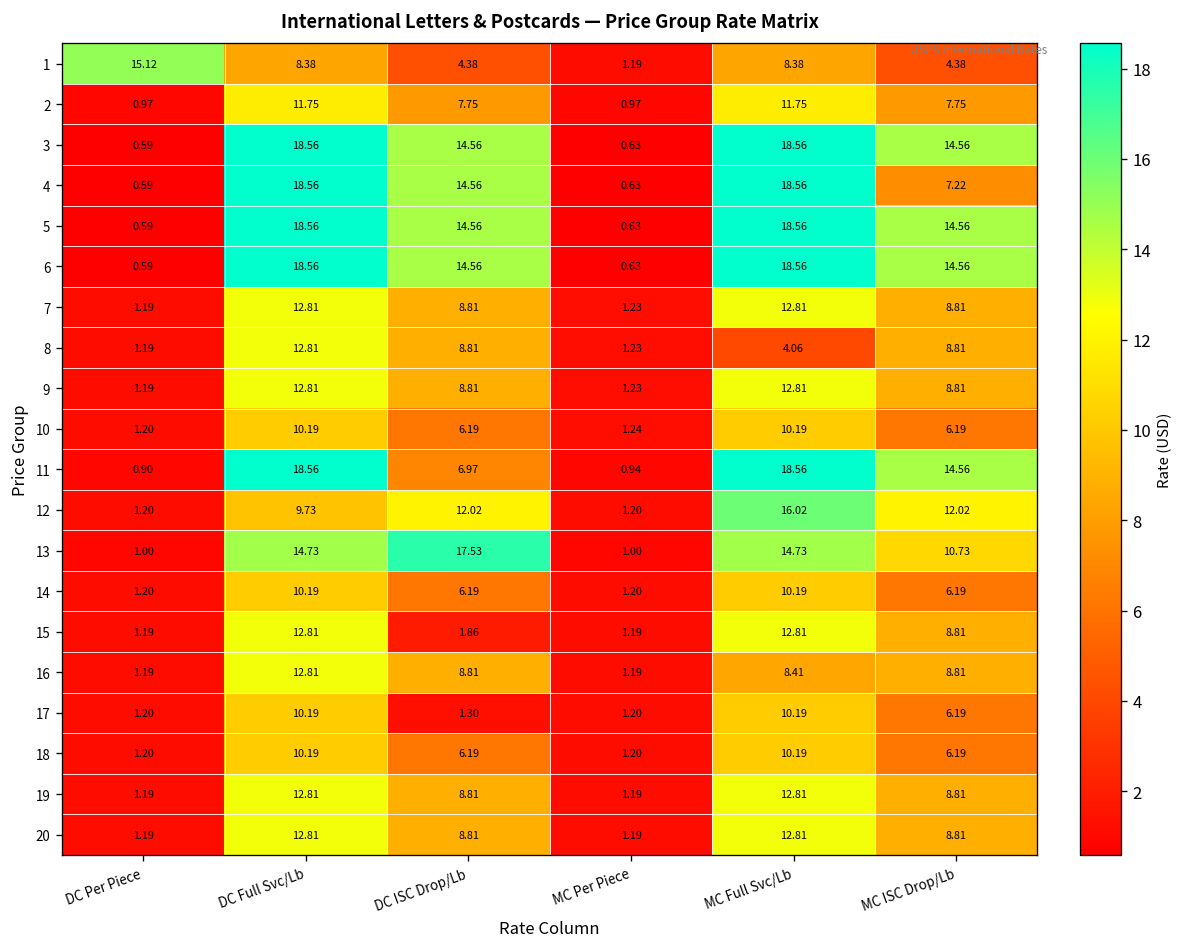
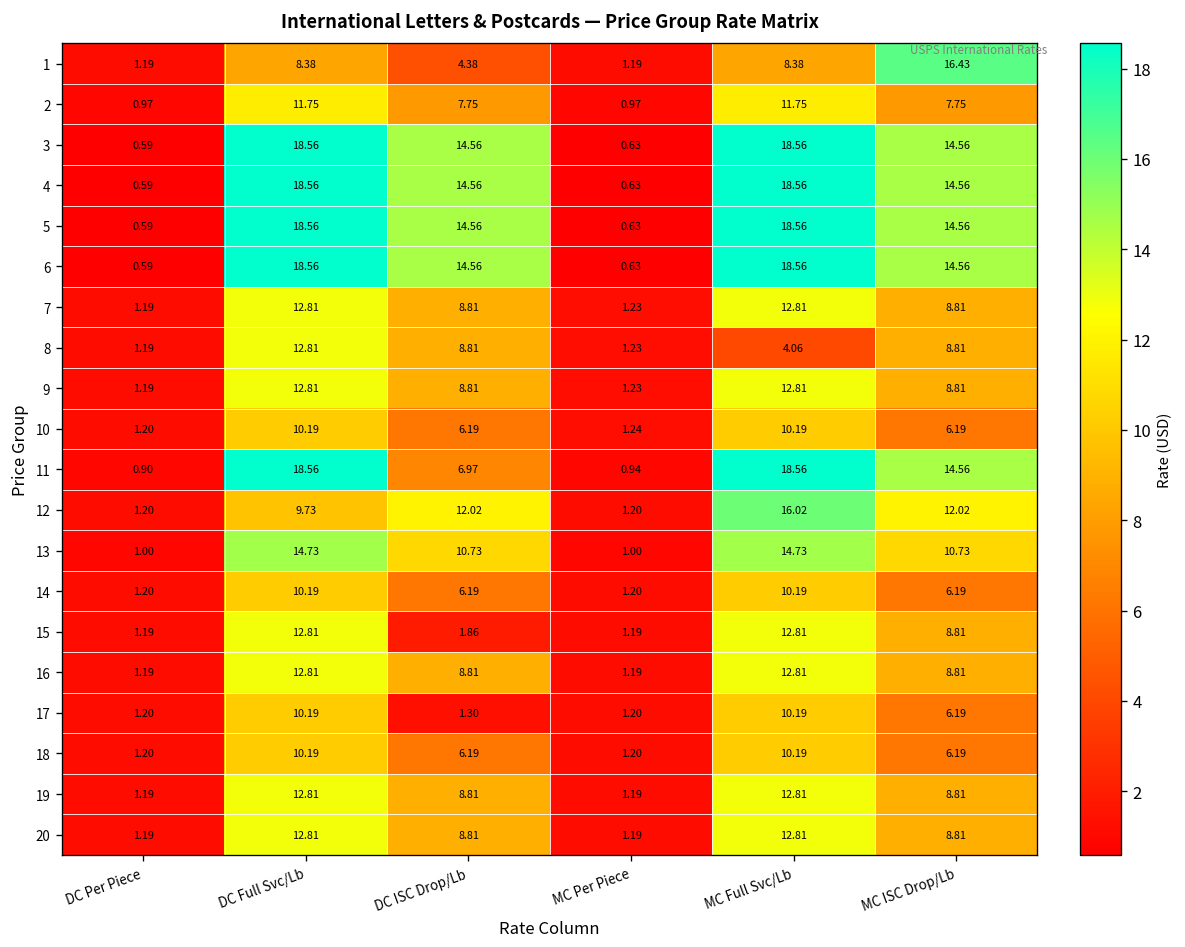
  {
    "1": {
-     "DC Per Piece": 15.12,
+     "DC Per Piece": 1.19,
      "DC Full Svc/Lb": 8.38,
      "DC ISC Drop/Lb": 4.38,
      "MC Per Piece": 1.19,
      "MC Full Svc/Lb": 8.38,
-     "MC ISC Drop/Lb": 4.38
+     "MC ISC Drop/Lb": 16.43
    },
    "2": {
      "DC Per Piece": 0.97,
      "DC Full Svc/Lb": 11.75,
      "DC ISC Drop/Lb": 7.75,
      "MC Per Piece": 0.97,
      "MC Full Svc/Lb": 11.75,
      "MC ISC Drop/Lb": 7.75
    },
    "3": {
      "DC Per Piece": 0.59,
      "DC Full Svc/Lb": 18.56,
      "DC ISC Drop/Lb": 14.56,
      "MC Per Piece": 0.63,
      "MC Full Svc/Lb": 18.56,
      "MC ISC Drop/Lb": 14.56
    },
    "4": {
      "DC Per Piece": 0.59,
      "DC Full Svc/Lb": 18.56,
      "DC ISC Drop/Lb": 14.56,
      "MC Per Piece": 0.63,
      "MC Full Svc/Lb": 18.56,
-     "MC ISC Drop/Lb": 7.22
+     "MC ISC Drop/Lb": 14.56
    },
    "5": {
      "DC Per Piece": 0.59,
      "DC Full Svc/Lb": 18.56,
      "DC ISC Drop/Lb": 14.56,
      "MC Per Piece": 0.63,
      "MC Full Svc/Lb": 18.56,
      "MC ISC Drop/Lb": 14.56
    },
    "6": {
      "DC Per Piece": 0.59,
      "DC Full Svc/Lb": 18.56,
      "DC ISC Drop/Lb": 14.56,
      "MC Per Piece": 0.63,
      "MC Full Svc/Lb": 18.56,
      "MC ISC Drop/Lb": 14.56
    },
    "7": {
      "DC Per Piece": 1.19,
      "DC Full Svc/Lb": 12.81,
      "DC ISC Drop/Lb": 8.81,
      "MC Per Piece": 1.23,
      "MC Full Svc/Lb": 12.81,
      "MC ISC Drop/Lb": 8.81
    },
    "8": {
      "DC Per Piece": 1.19,
      "DC Full Svc/Lb": 12.81,
      "DC ISC Drop/Lb": 8.81,
      "MC Per Piece": 1.23,
      "MC Full Svc/Lb": 4.06,
      "MC ISC Drop/Lb": 8.81
    },
    "9": {
      "DC Per Piece": 1.19,
      "DC Full Svc/Lb": 12.81,
      "DC ISC Drop/Lb": 8.81,
      "MC Per Piece": 1.23,
      "MC Full Svc/Lb": 12.81,
      "MC ISC Drop/Lb": 8.81
    },
    "10": {
      "DC Per Piece": 1.20,
      "DC Full Svc/Lb": 10.19,
      "DC ISC Drop/Lb": 6.19,
      "MC Per Piece": 1.24,
      "MC Full Svc/Lb": 10.19,
      "MC ISC Drop/Lb": 6.19
    },
    "11": {
      "DC Per Piece": 0.90,
      "DC Full Svc/Lb": 18.56,
      "DC ISC Drop/Lb": 6.97,
      "MC Per Piece": 0.94,
      "MC Full Svc/Lb": 18.56,
      "MC ISC Drop/Lb": 14.56
    },
    "12": {
      "DC Per Piece": 1.20,
      "DC Full Svc/Lb": 9.73,
      "DC ISC Drop/Lb": 12.02,
      "MC Per Piece": 1.20,
      "MC Full Svc/Lb": 16.02,
      "MC ISC Drop/Lb": 12.02
    },
    "13": {
      "DC Per Piece": 1.00,
      "DC Full Svc/Lb": 14.73,
-     "DC ISC Drop/Lb": 17.53,
+     "DC ISC Drop/Lb": 10.73,
      "MC Per Piece": 1.00,
      "MC Full Svc/Lb": 14.73,
      "MC ISC Drop/Lb": 10.73
    },
    "14": {
      "DC Per Piece": 1.20,
      "DC Full Svc/Lb": 10.19,
      "DC ISC Drop/Lb": 6.19,
      "MC Per Piece": 1.20,
      "MC Full Svc/Lb": 10.19,
      "MC ISC Drop/Lb": 6.19
    },
    "15": {
      "DC Per Piece": 1.19,
      "DC Full Svc/Lb": 12.81,
      "DC ISC Drop/Lb": 1.86,
      "MC Per Piece": 1.19,
      "MC Full Svc/Lb": 12.81,
      "MC ISC Drop/Lb": 8.81
    },
    "16": {
      "DC Per Piece": 1.19,
      "DC Full Svc/Lb": 12.81,
      "DC ISC Drop/Lb": 8.81,
      "MC Per Piece": 1.19,
-     "MC Full Svc/Lb": 8.41,
+     "MC Full Svc/Lb": 12.81,
      "MC ISC Drop/Lb": 8.81
    },
    "17": {
      "DC Per Piece": 1.20,
      "DC Full Svc/Lb": 10.19,
      "DC ISC Drop/Lb": 1.30,
      "MC Per Piece": 1.20,
      "MC Full Svc/Lb": 10.19,
      "MC ISC Drop/Lb": 6.19
    },
    "18": {
      "DC Per Piece": 1.20,
      "DC Full Svc/Lb": 10.19,
      "DC ISC Drop/Lb": 6.19,
      "MC Per Piece": 1.20,
      "MC Full Svc/Lb": 10.19,
      "MC ISC Drop/Lb": 6.19
    },
    "19": {
      "DC Per Piece": 1.19,
      "DC Full Svc/Lb": 12.81,
      "DC ISC Drop/Lb": 8.81,
      "MC Per Piece": 1.19,
      "MC Full Svc/Lb": 12.81,
      "MC ISC Drop/Lb": 8.81
    },
    "20": {
      "DC Per Piece": 1.19,
      "DC Full Svc/Lb": 12.81,
      "DC ISC Drop/Lb": 8.81,
      "MC Per Piece": 1.19,
      "MC Full Svc/Lb": 12.81,
      "MC ISC Drop/Lb": 8.81
    }
  }
